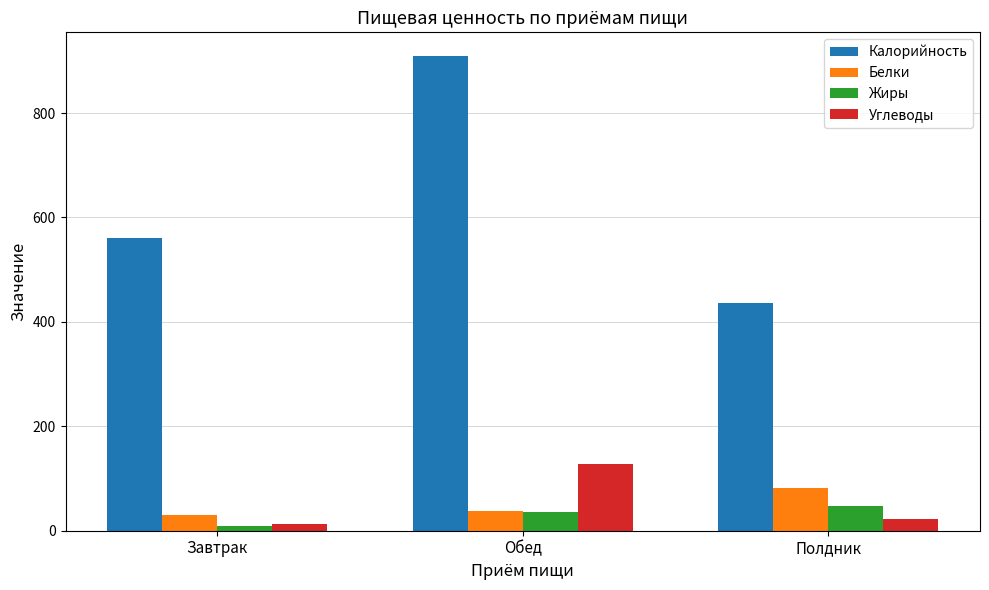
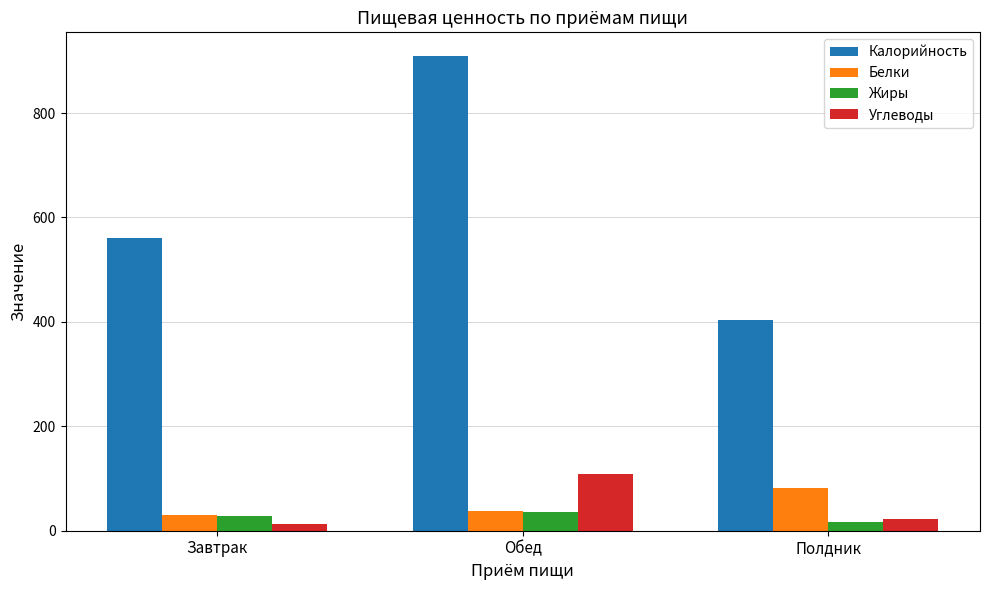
  {
    "Калорийность": {
      "Завтрак": 560,
      "Обед": 910,
-     "Полдник": 440
+     "Полдник": 400
    },
    "Белки": {
      "Завтрак": 30,
      "Обед": 40,
      "Полдник": 80
    },
    "Жиры": {
-     "Завтрак": 10,
+     "Завтрак": 30,
      "Обед": 40,
-     "Полдник": 50
+     "Полдник": 20
    },
    "Углеводы": {
      "Завтрак": 10,
-     "Обед": 130,
+     "Обед": 110,
      "Полдник": 20
    }
  }
